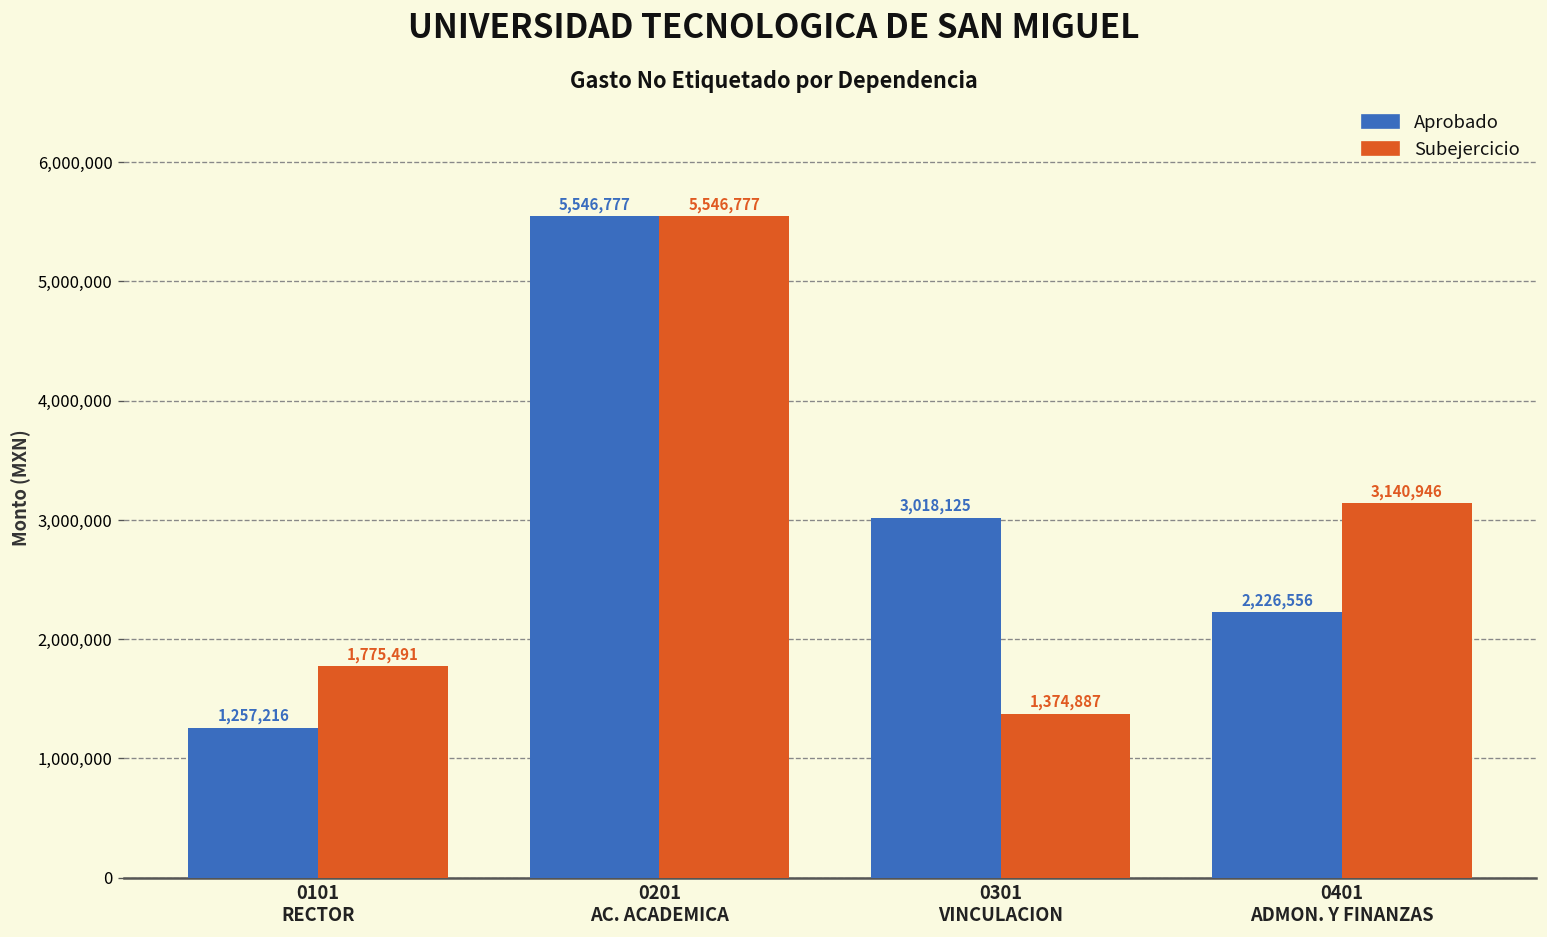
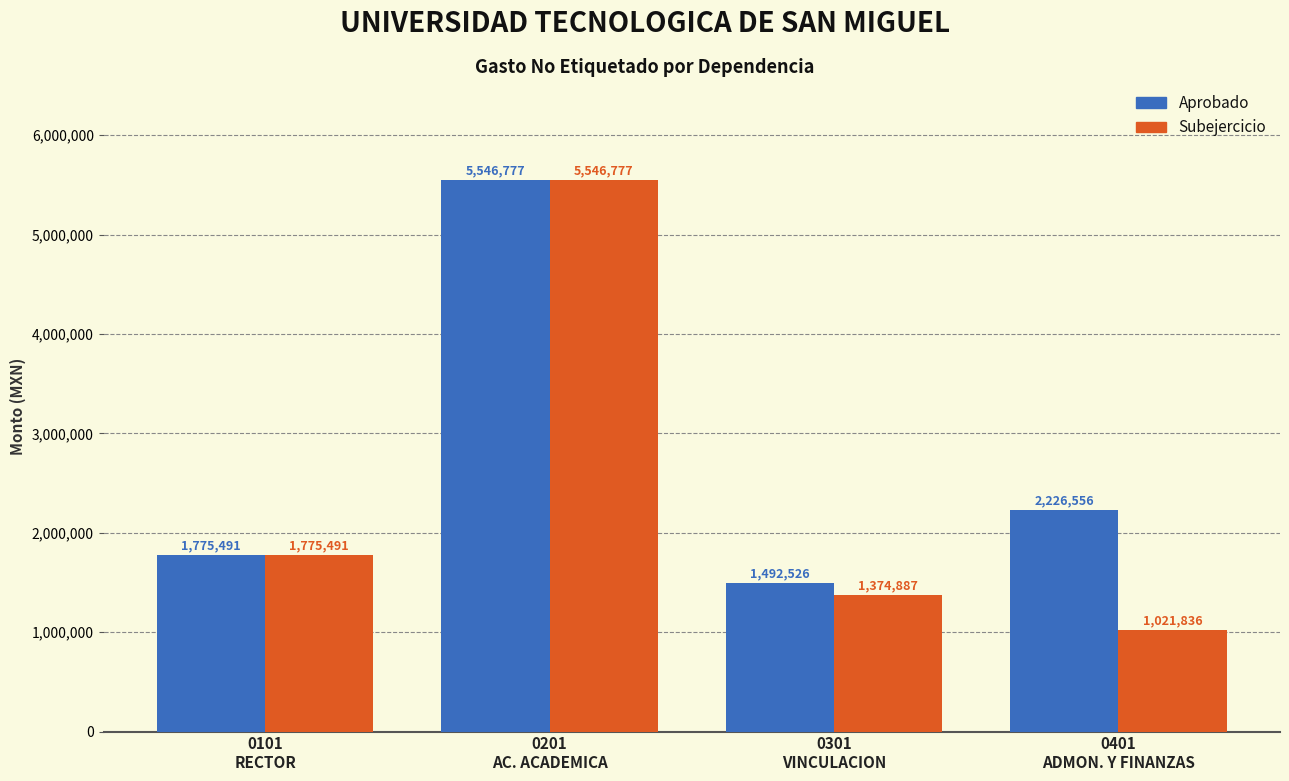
  {
    "Aprobado": {
-     "0101 RECTOR": "1,257,216",
+     "0101 RECTOR": "1,775,491",
      "0201 AC. ACADEMICA": "5,546,777",
-     "0301 VINCULACION": "3,018,125",
+     "0301 VINCULACION": "1,492,526",
      "0401 ADMON. Y FINANZAS": "2,226,556"
    },
    "Subejercicio": {
      "0101 RECTOR": "1,775,491",
      "0201 AC. ACADEMICA": "5,546,777",
      "0301 VINCULACION": "1,374,887",
-     "0401 ADMON. Y FINANZAS": "3,140,946"
+     "0401 ADMON. Y FINANZAS": "1,021,836"
    }
  }
